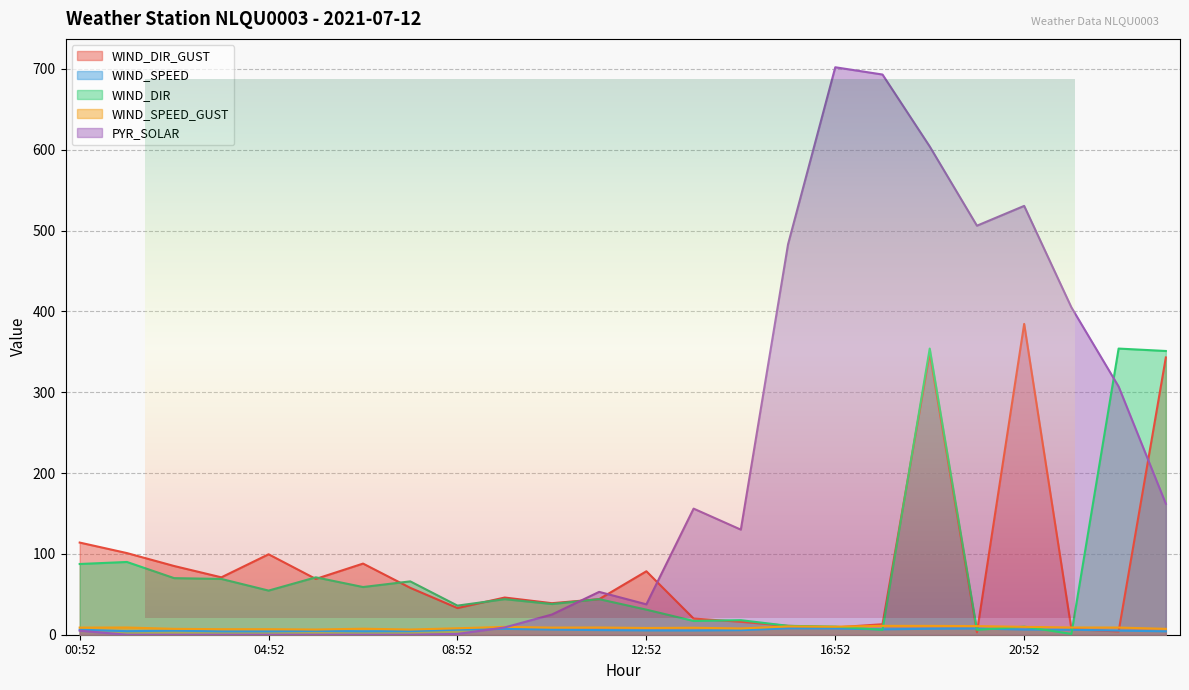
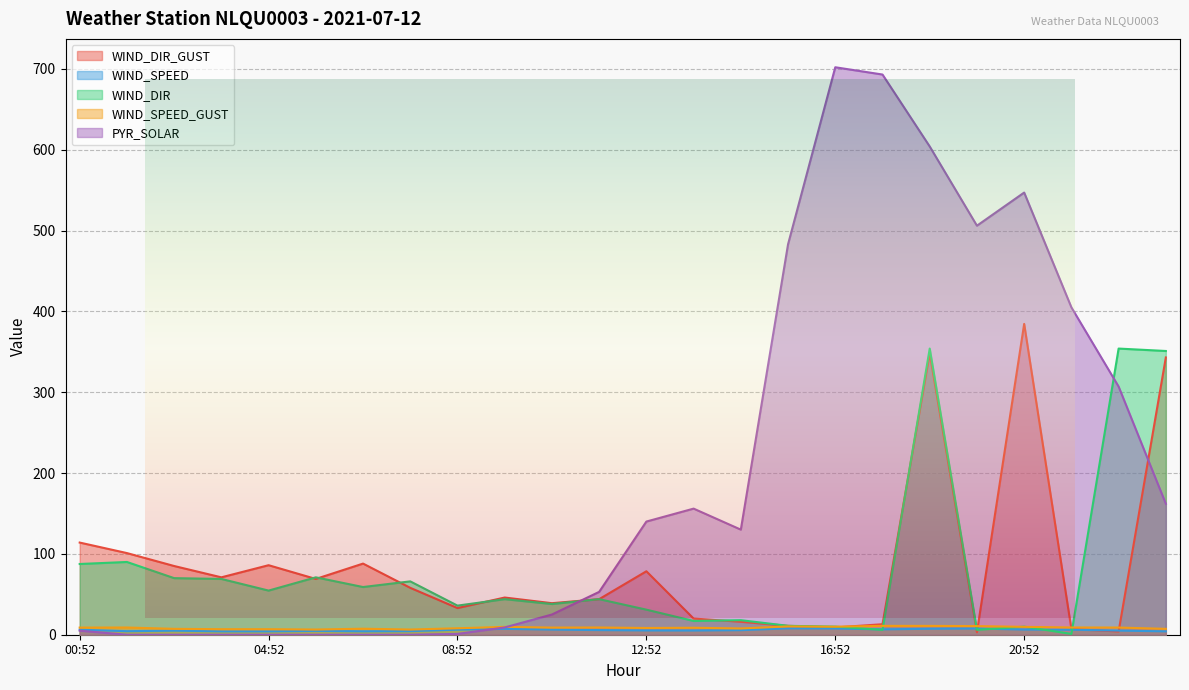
  {
    "Weather Station NLQU0003 - 2021-07-12": {
      "WIND_DIR_GUST": {
        "00:52": 110,
-       "04:52": 100,
+       "04:52": 90,
        "12:52": 80,
        "20:52": 380
      },
      "WIND_SPEED": {
        "20:52": 10
      },
      "WIND_DIR": {
        "00:52": 90,
        "04:52": 50,
        "12:52": 30
      },
      "PYR_SOLAR": {
        "04:52": 0,
        "08:52": 0,
-       "12:52": 40,
+       "12:52": 140,
        "16:52": 700,
-       "20:52": 530
+       "20:52": 550
      }
    }
  }
